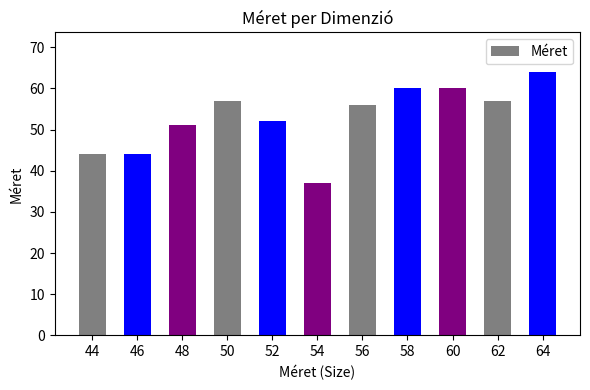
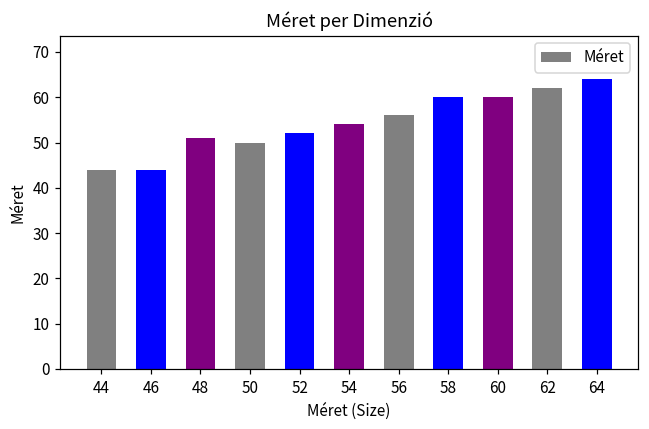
  {
    "44": 44,
    "46": 44,
    "48": 51,
-   "50": 57,
+   "50": 50,
    "52": 52,
-   "54": 37,
+   "54": 54,
    "56": 56,
    "58": 60,
    "60": 60,
-   "62": 57,
+   "62": 62,
    "64": 64
  }
